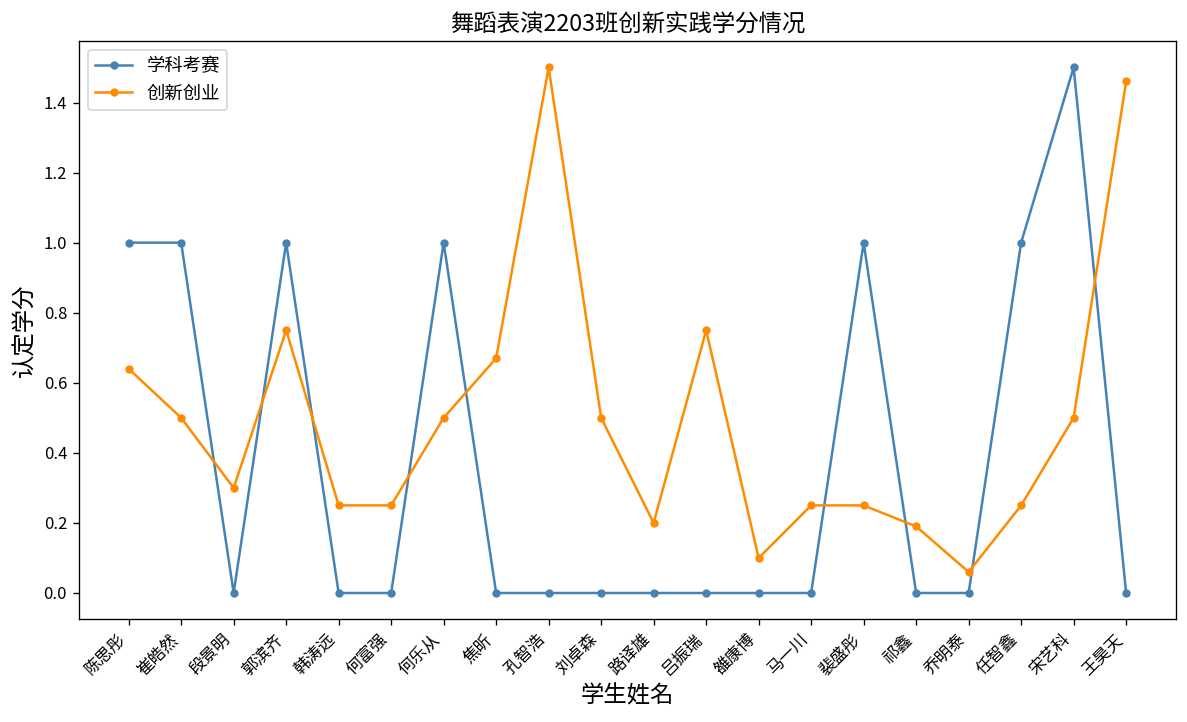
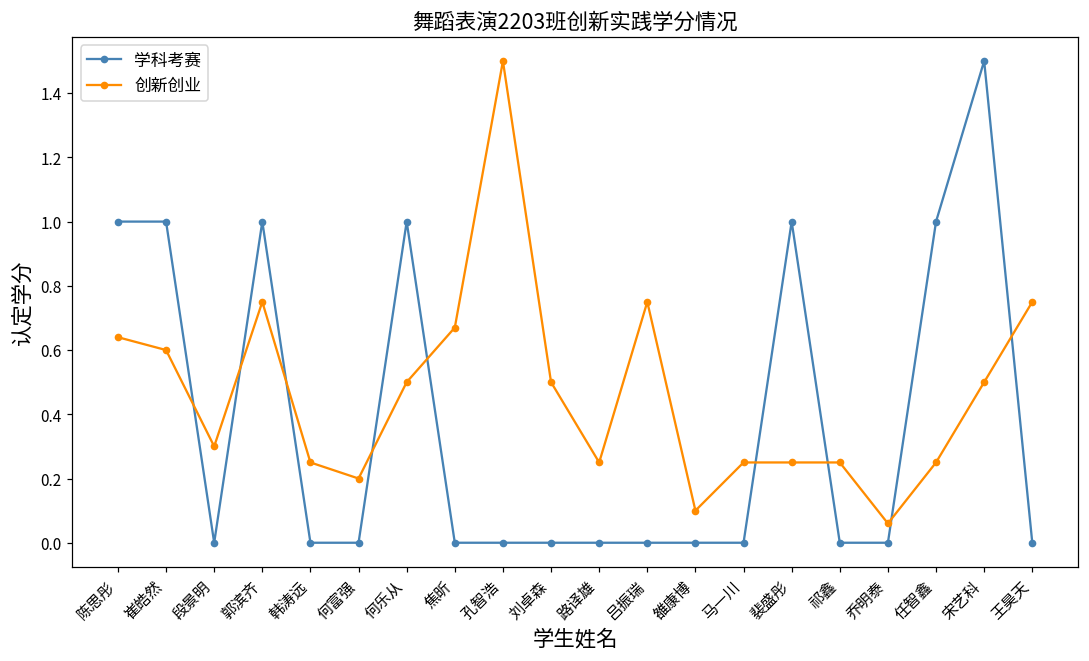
  {
    "学科考赛": {
      "陈思彤": 1.00,
      "崔皓然": 1.00,
      "段景明": 0.00,
      "郭滨齐": 1.00,
      "韩涛远": 0.00,
      "何富强": 0.00,
      "何乐从": 1.00,
      "焦昕": 0.00,
      "孔智浩": 0.00,
      "刘卓森": 0.00,
      "路译雄": 0.00,
      "吕振瑞": 0.00,
      "雒康博": 0.00,
      "马一川": 0.00,
      "裴盛彤": 1.00,
      "祁鑫": 0.00,
      "乔明泰": 0.00,
      "任智鑫": 1.00,
      "宋艺科": 1.50,
      "王昊天": 0.00
    },
    "创新创业": {
      "陈思彤": 0.64,
-     "崔皓然": 0.5,
+     "崔皓然": 0.6,
      "段景明": 0.30,
      "郭滨齐": 0.75,
      "韩涛远": 0.25,
-     "何富强": 0.25,
+     "何富强": 0.20,
      "何乐从": 0.50,
      "焦昕": 0.67,
      "孔智浩": 1.50,
      "刘卓森": 0.50,
-     "路译雄": 0.20,
+     "路译雄": 0.25,
      "吕振瑞": 0.75,
      "雒康博": 0.10,
      "马一川": 0.25,
      "裴盛彤": 0.25,
-     "祁鑫": 0.19,
+     "祁鑫": 0.25,
      "乔明泰": 0.06,
      "任智鑫": 0.25,
      "宋艺科": 0.50,
-     "王昊天": 1.46
+     "王昊天": 0.75
    }
  }
